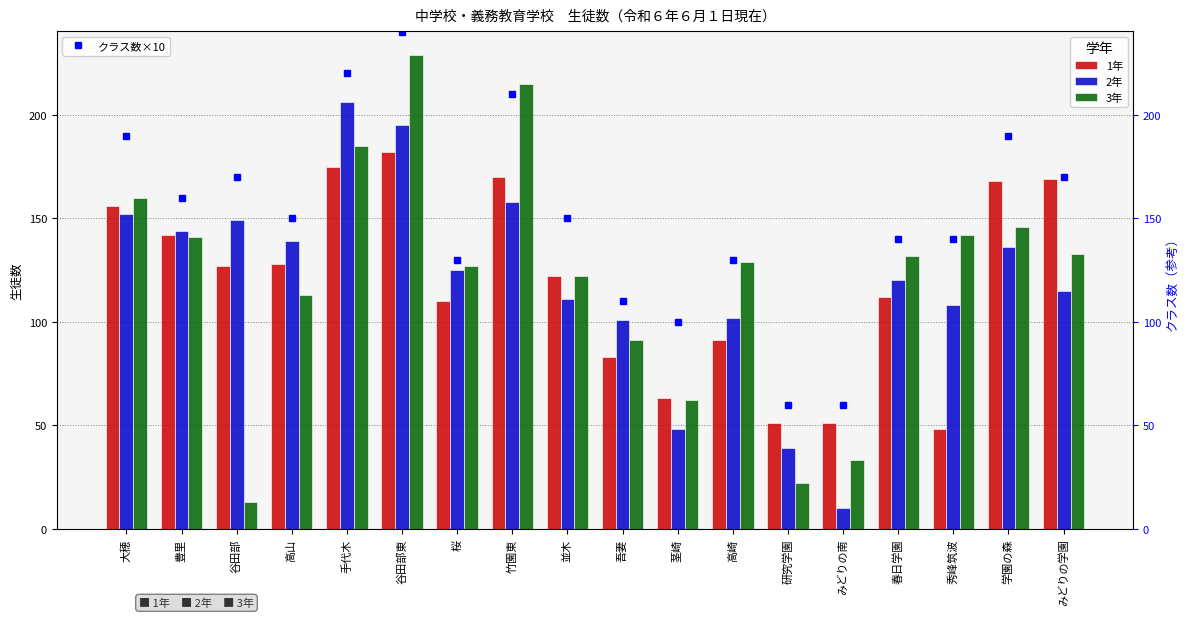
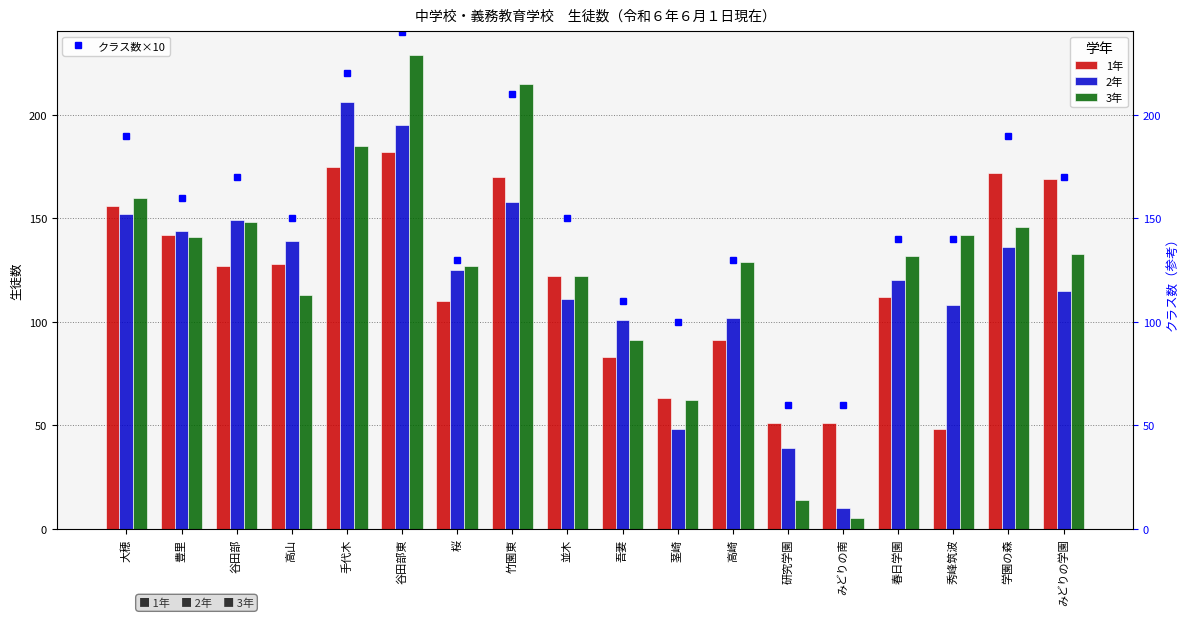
  {
    "1年": {
      "大穂": 156,
      "豊里": 142,
      "谷田部": 127,
      "高山": 128,
      "手代木": 175,
      "谷田部東": 182,
      "桜": 110,
      "竹園東": 170,
      "並木": 122,
      "吾妻": 83,
      "茎崎": 63,
      "高崎": 91,
      "研究学園": 51,
      "みどりの南": 51,
      "春日学園": 112,
      "秀峰筑波": 48,
-     "学園の森": 168,
+     "学園の森": 172,
      "みどりの学園": 169
    },
    "3年": {
      "大穂": 160,
      "豊里": 141,
-     "谷田部": 13,
+     "谷田部": 148,
      "高山": 113,
      "手代木": 185,
      "谷田部東": 229,
      "桜": 127,
      "竹園東": 215,
      "並木": 122,
      "吾妻": 91,
      "茎崎": 62,
      "高崎": 129,
-     "研究学園": 22,
-     "みどりの南": 33,
+     "研究学園": 14,
+     "みどりの南": 5,
      "春日学園": 132,
      "秀峰筑波": 142,
      "学園の森": 146,
      "みどりの学園": 133
    }
  }
